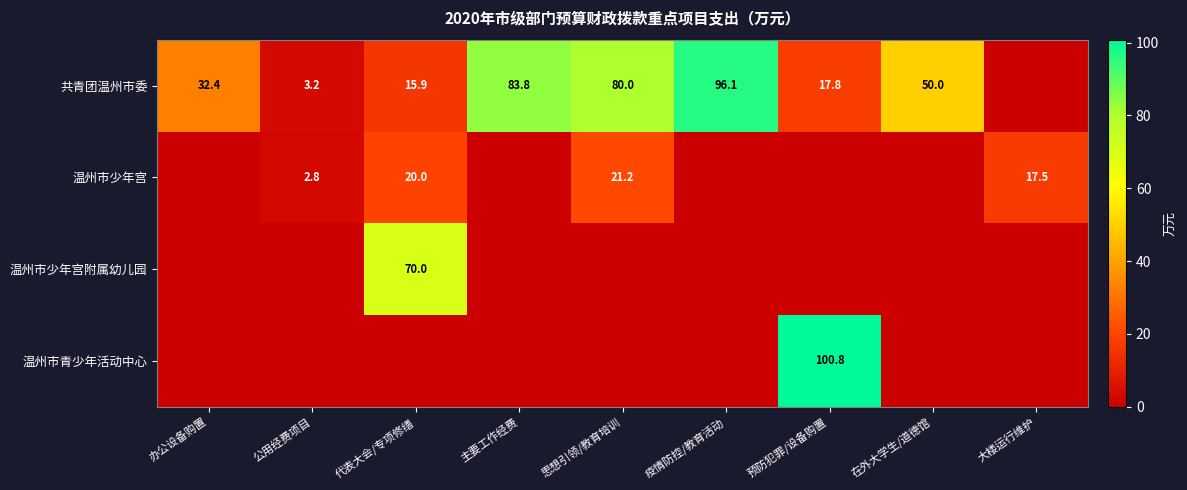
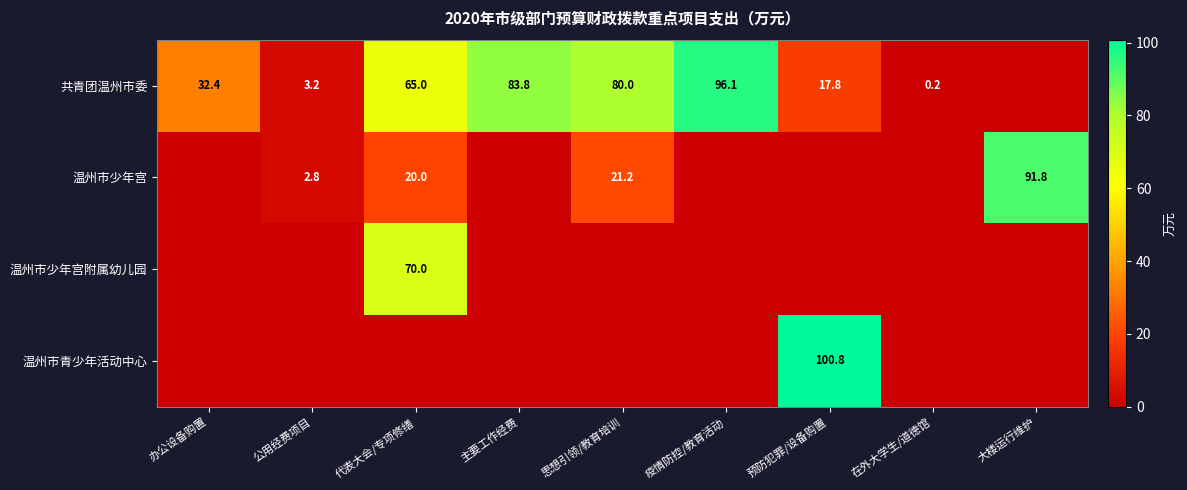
  {
    "共青团温州市委": {
      "办公设备购置": 32.4,
      "公用经费项目": 3.2,
-     "代表大会/专项修缮": 15.9,
+     "代表大会/专项修缮": 65.0,
      "主要工作经费": 83.8,
      "思想引领/教育培训": 80.0,
      "疫情防控/教育活动": 96.1,
      "预防犯罪/设备购置": 17.8,
-     "在外大学生/道德馆": 50.0
+     "在外大学生/道德馆": 0.2
    },
    "温州市少年宫": {
      "公用经费项目": 2.8,
      "代表大会/专项修缮": 20.0,
      "思想引领/教育培训": 21.2,
-     "大楼运行维护": 17.5
+     "大楼运行维护": 91.8
    },
    "温州市少年宫附属幼儿园": {
      "代表大会/专项修缮": 70.0
    },
    "温州市青少年活动中心": {
      "预防犯罪/设备购置": 100.8
    }
  }
